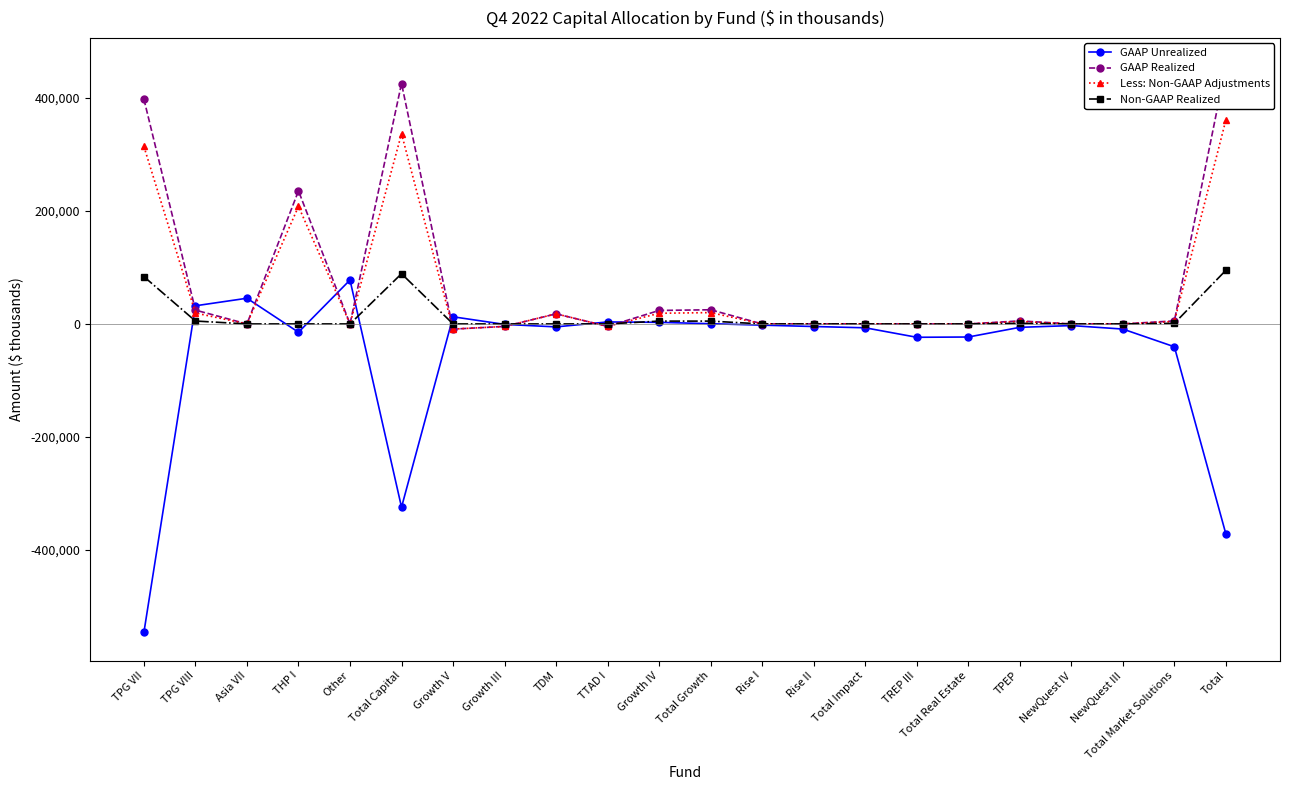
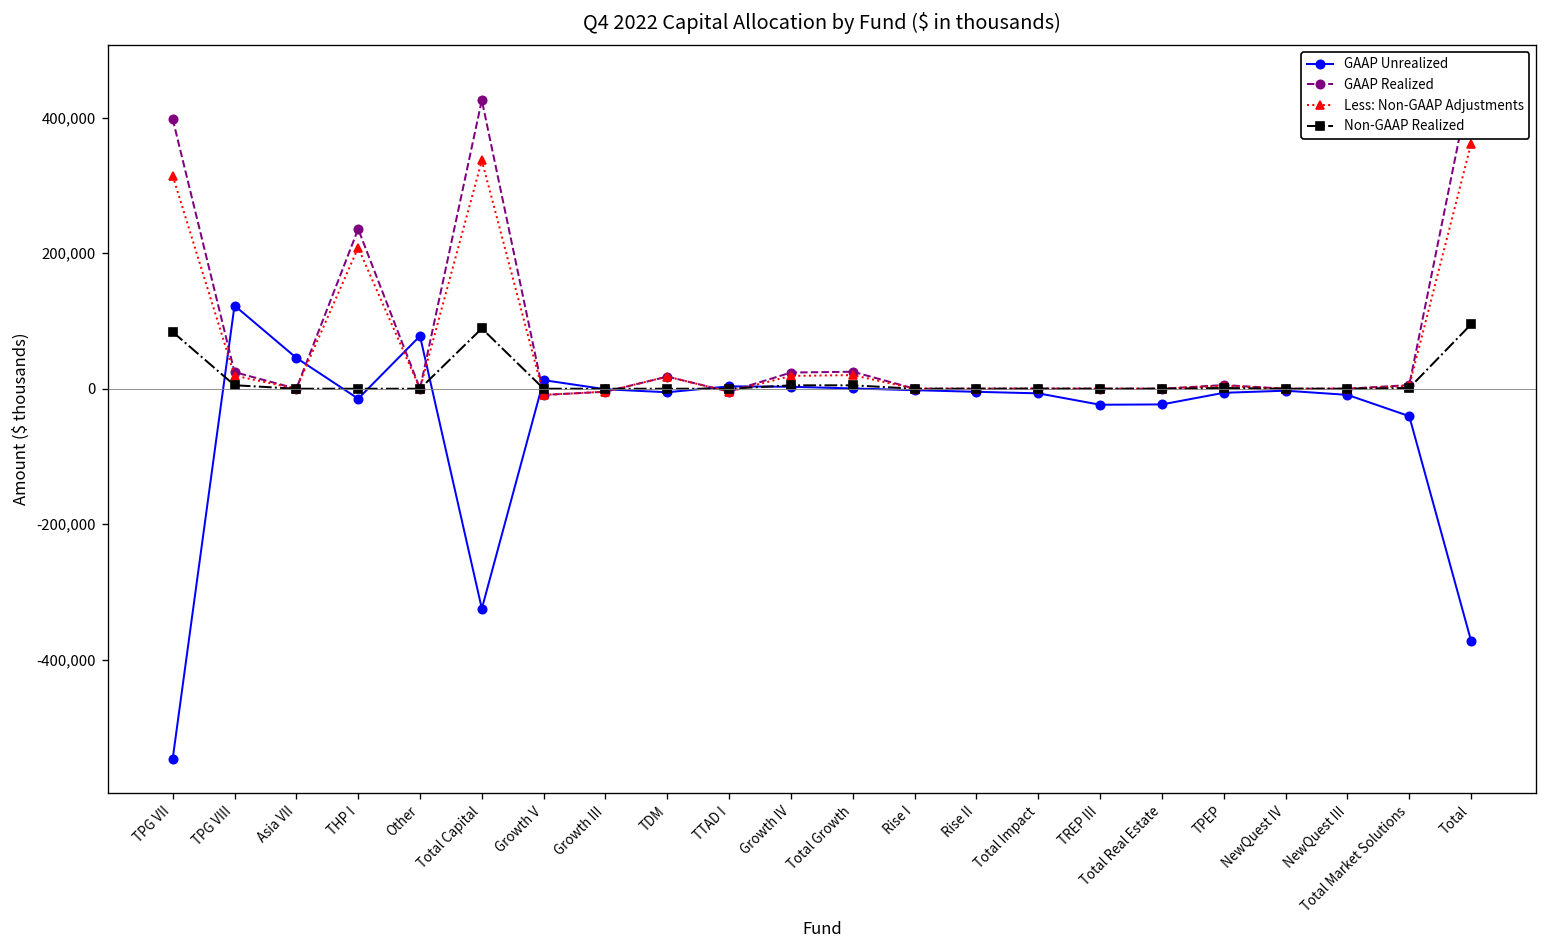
  {
    "GAAP Unrealized": {
      "TPG VII": "-550,000",
-     "TPG VIII": "30,000",
+     "TPG VIII": "120,000",
      "Asia VII": "50,000",
      "THP I": "-10,000",
      "Other": "80,000",
      "Total Capital": "-320,000",
      "Growth V": "10,000",
      "TDM": "-10,000",
      "Total Growth": "0",
      "Rise II": "0",
      "Total Impact": "-10,000",
      "TREP III": "-20,000",
      "Total Real Estate": "-20,000",
      "TPEP": "-10,000",
      "NewQuest III": "-10,000",
      "Total Market Solutions": "-40,000",
      "Total": "-370,000"
    },
    "GAAP Realized": {
      "TPG VII": "400,000",
      "TPG VIII": "20,000",
      "THP I": "240,000",
      "Total Capital": "430,000",
      "Growth IV": "20,000",
      "Total Growth": "30,000"
    },
    "Less: Non-GAAP Adjustments": {
      "TPG VII": "310,000",
      "TPG VIII": "20,000",
      "THP I": "210,000",
      "Total Capital": "340,000",
      "Growth IV": "20,000",
      "Total Growth": "20,000",
      "Total": "360,000"
    },
    "Non-GAAP Realized": {
      "TPG VII": "80,000",
      "TPG VIII": "10,000",
      "THP I": "0",
      "Total Capital": "90,000",
      "Growth V": "0",
      "TDM": "0",
      "Total Growth": "10,000",
      "Total": "100,000"
    }
  }
